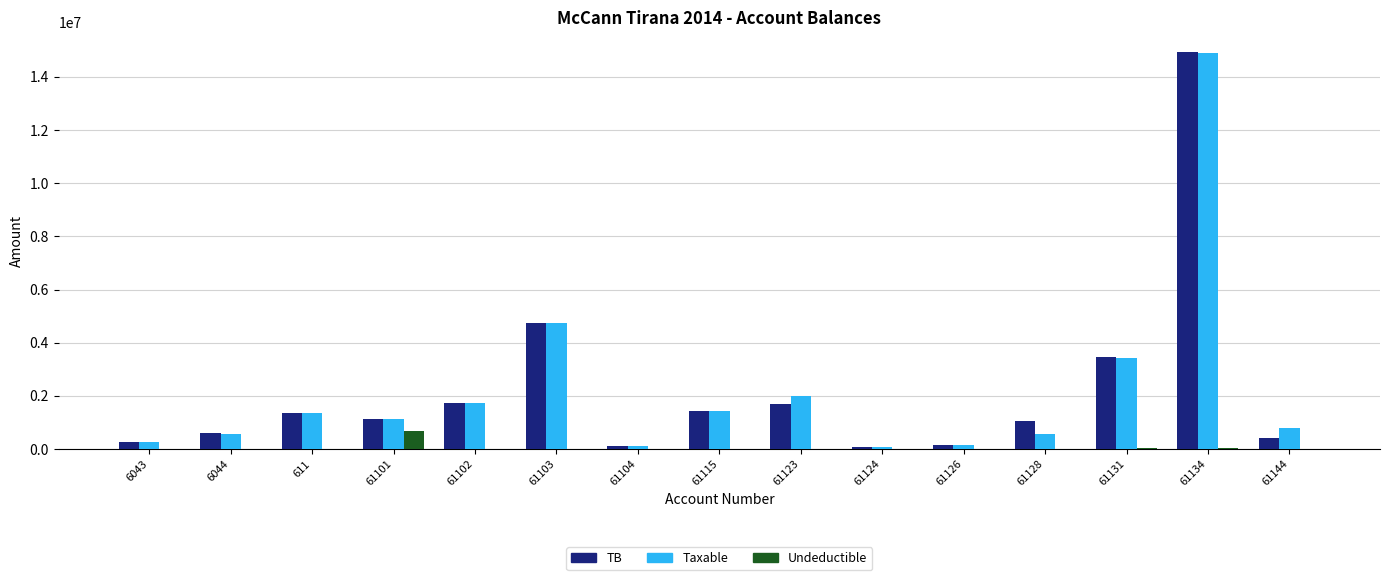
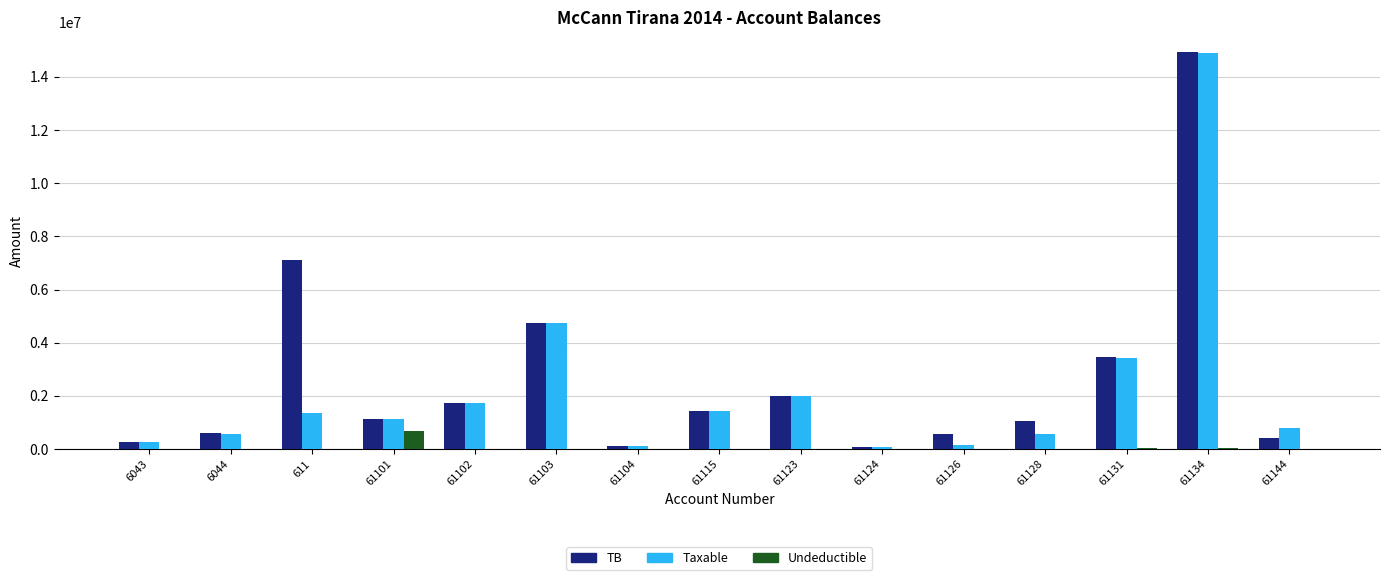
  {
    "TB": {
      "6043": 300000,
      "6044": 600000,
-     "611": 1400000,
+     "611": 7100000,
      "61101": 1100000,
      "61102": 1700000,
      "61103": 4700000,
      "61104": 100000,
      "61115": 1400000,
-     "61123": 1700000,
-     "61126": 200000,
+     "61123": 2000000,
+     "61126": 600000,
      "61128": 1000000,
      "61131": 3500000,
      "61134": 14900000,
      "61144": 400000
    },
    "Taxable": {
      "6043": 300000,
      "6044": 600000,
      "611": 1400000,
      "61101": 1100000,
      "61102": 1700000,
      "61103": 4700000,
      "61104": 100000,
      "61115": 1400000,
      "61123": 2000000,
      "61126": 200000,
      "61128": 600000,
      "61131": 3400000,
      "61134": 14900000,
      "61144": 800000
    },
    "Undeductible": {
      "6043": 0,
      "611": 0,
      "61101": 700000,
      "61102": 0,
      "61104": 0,
      "61124": 0,
      "61128": 0,
      "61144": 0
    }
  }
